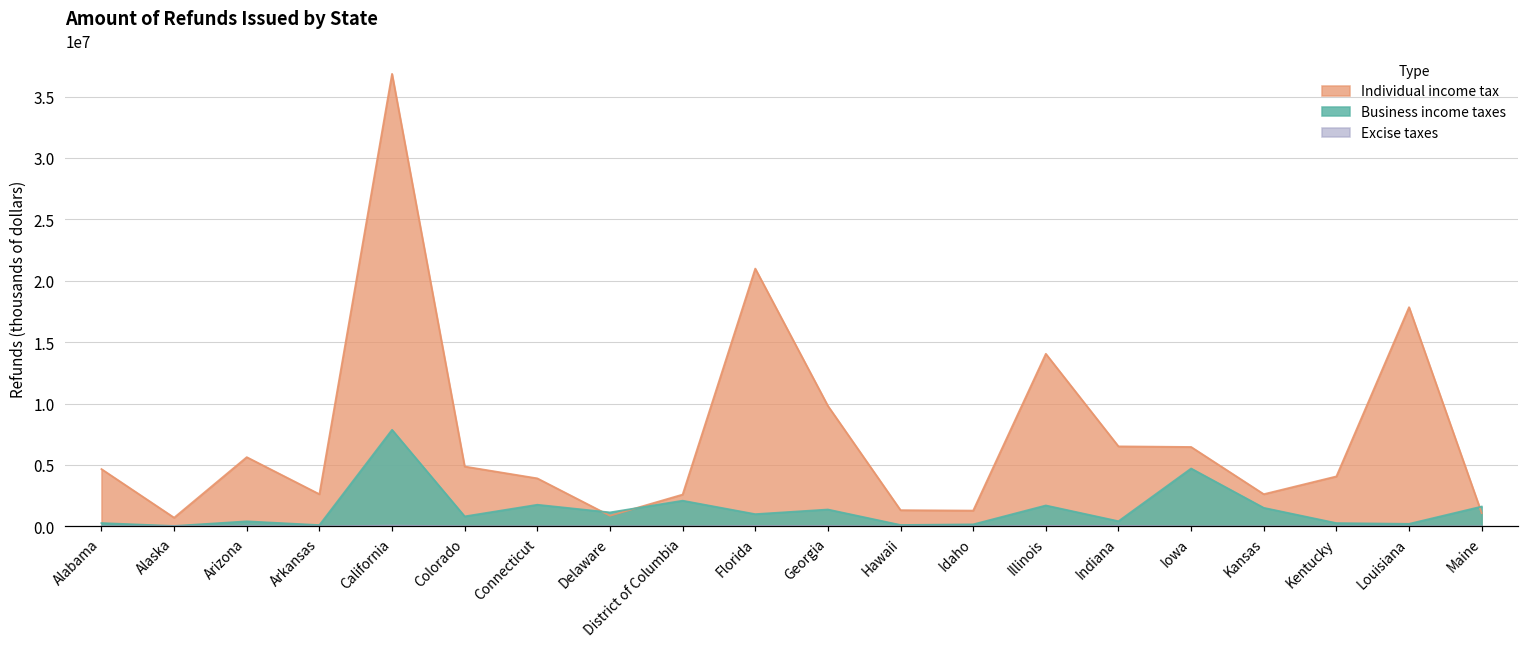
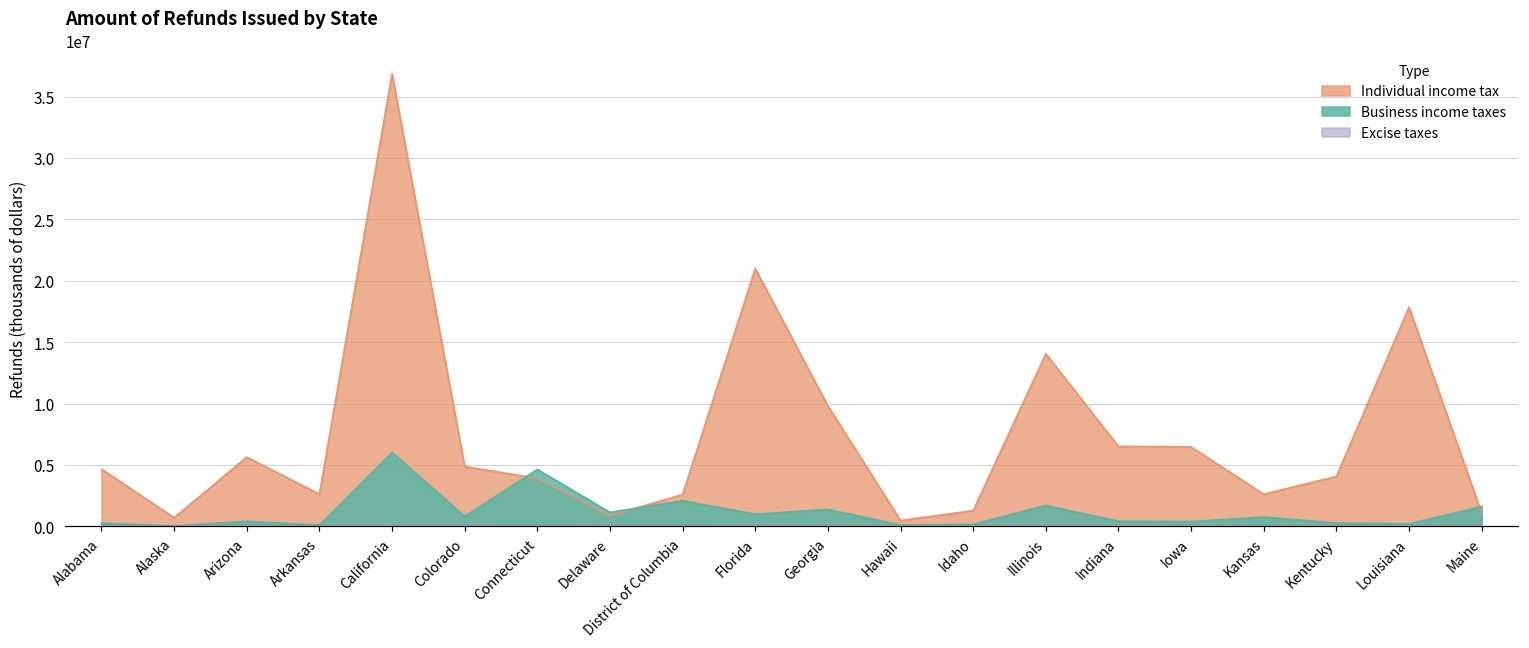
  {
    "Individual income tax": {
      "Alabama": 4700000,
      "Alaska": 700000,
      "Arizona": 5600000,
      "Arkansas": 2600000,
      "California": 36800000,
      "Colorado": 4900000,
      "Connecticut": 3900000,
      "Delaware": 900000,
      "District of Columbia": 2600000,
      "Florida": 21000000,
      "Georgia": 9800000,
-     "Hawaii": 1300000,
+     "Hawaii": 500000,
      "Idaho": 1300000,
      "Illinois": 14000000,
      "Indiana": 6500000,
      "Iowa": 6500000,
      "Kansas": 2600000,
      "Kentucky": 4100000,
      "Louisiana": 17800000,
      "Maine": 1100000
    },
    "Business income taxes": {
      "Alabama": 300000,
      "Arizona": 400000,
-     "California": 7900000,
+     "California": 6000000,
      "Colorado": 800000,
-     "Connecticut": 1800000,
+     "Connecticut": 4600000,
      "Delaware": 1100000,
      "District of Columbia": 2100000,
      "Florida": 1000000,
      "Georgia": 1400000,
      "Illinois": 1700000,
      "Indiana": 400000,
-     "Iowa": 4700000,
-     "Kansas": 1500000,
+     "Iowa": 400000,
+     "Kansas": 800000,
      "Kentucky": 300000,
      "Maine": 1600000
    },
    "Excise taxes": {
      "Alabama": 0,
      "Arizona": 0,
      "California": 100000,
      "Colorado": 0,
      "Connecticut": 0,
      "Delaware": 0,
      "District of Columbia": 0,
      "Florida": 0,
      "Georgia": 0,
      "Illinois": 0,
      "Indiana": 0,
      "Iowa": 0,
      "Kansas": 0,
      "Kentucky": 0,
      "Maine": 0
    }
  }
